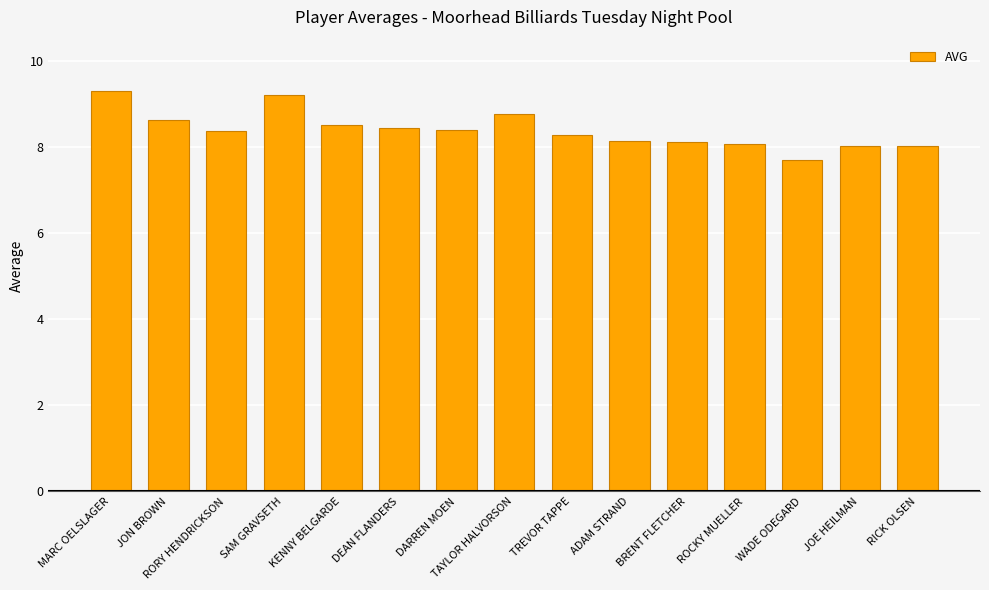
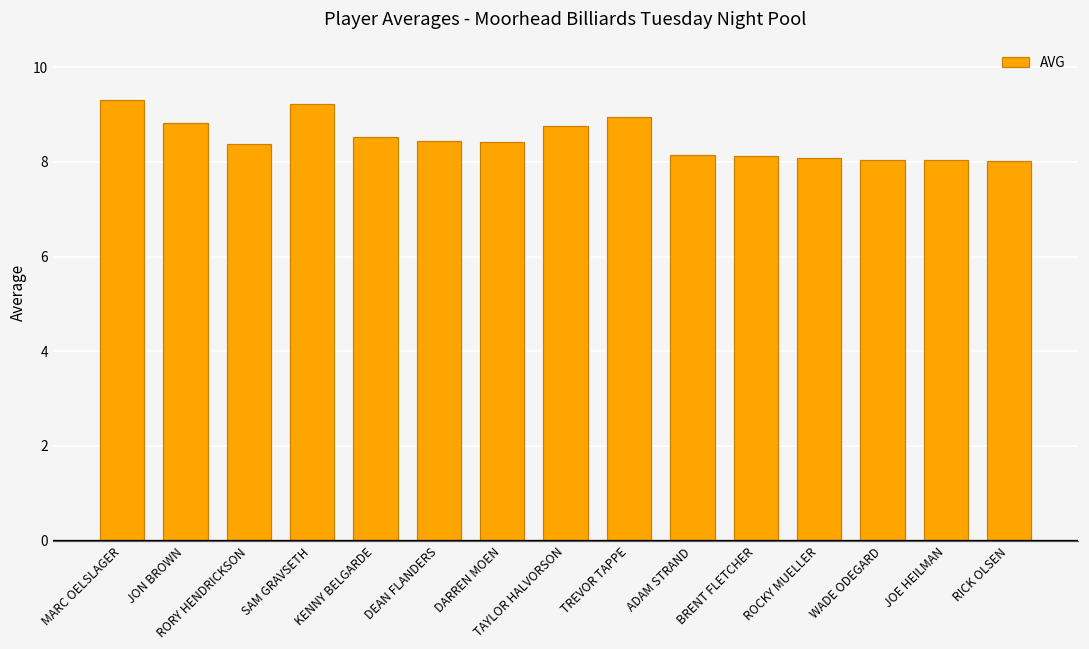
  {
    "MARC OELSLAGER": 9.3,
-   "JON BROWN": 8.6,
+   "JON BROWN": 8.8,
    "RORY HENDRICKSON": 8.4,
    "SAM GRAVSETH": 9.2,
    "KENNY BELGARDE": 8.5,
    "DEAN FLANDERS": 8.4,
    "DARREN MOEN": 8.4,
    "TAYLOR HALVORSON": 8.8,
-   "TREVOR TAPPE": 8.3,
+   "TREVOR TAPPE": 9.0,
    "ADAM STRAND": 8.2,
    "BRENT FLETCHER": 8.1,
    "ROCKY MUELLER": 8.1,
-   "WADE ODEGARD": 7.7,
+   "WADE ODEGARD": 8.0,
    "JOE HEILMAN": 8.0,
    "RICK OLSEN": 8.0
  }
